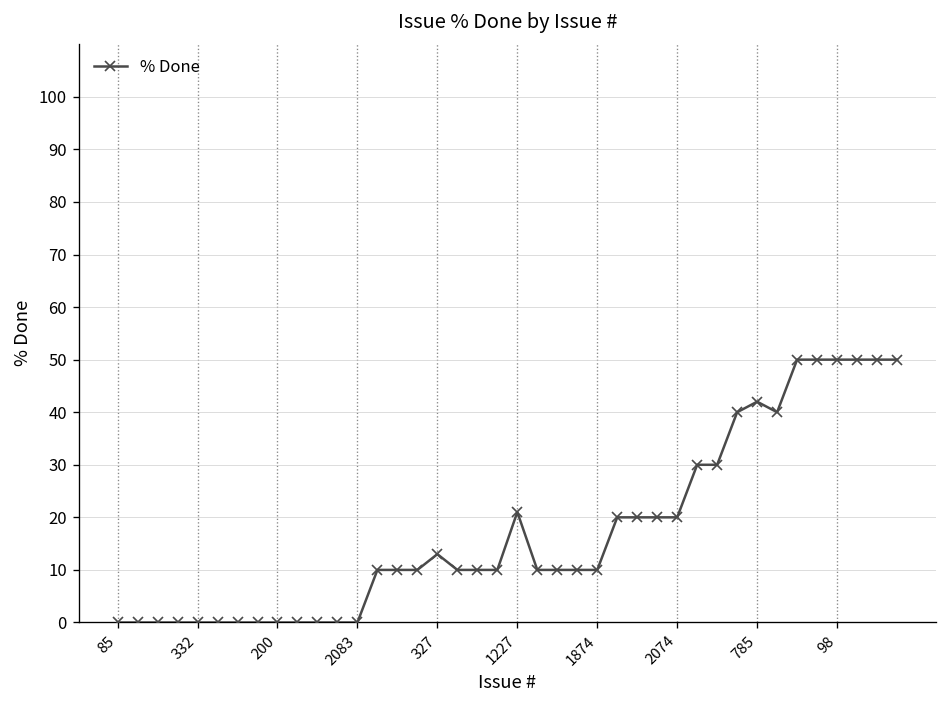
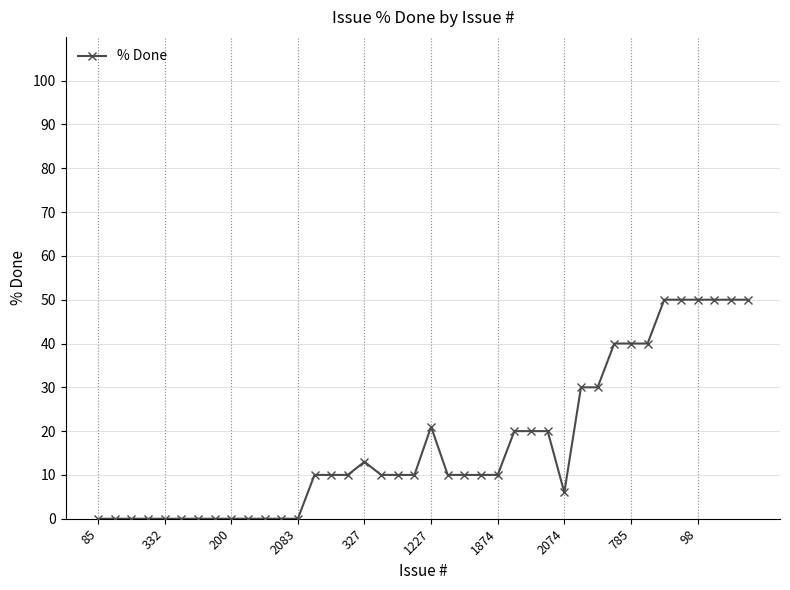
  {
    "85": 0,
    "332": 0,
    "200": 0,
    "2083": 0,
    "327": 13,
    "1227": 21,
    "1874": 10,
-   "2074": 20,
-   "785": 42,
+   "2074": 6,
+   "785": 40,
    "98": 50
  }
